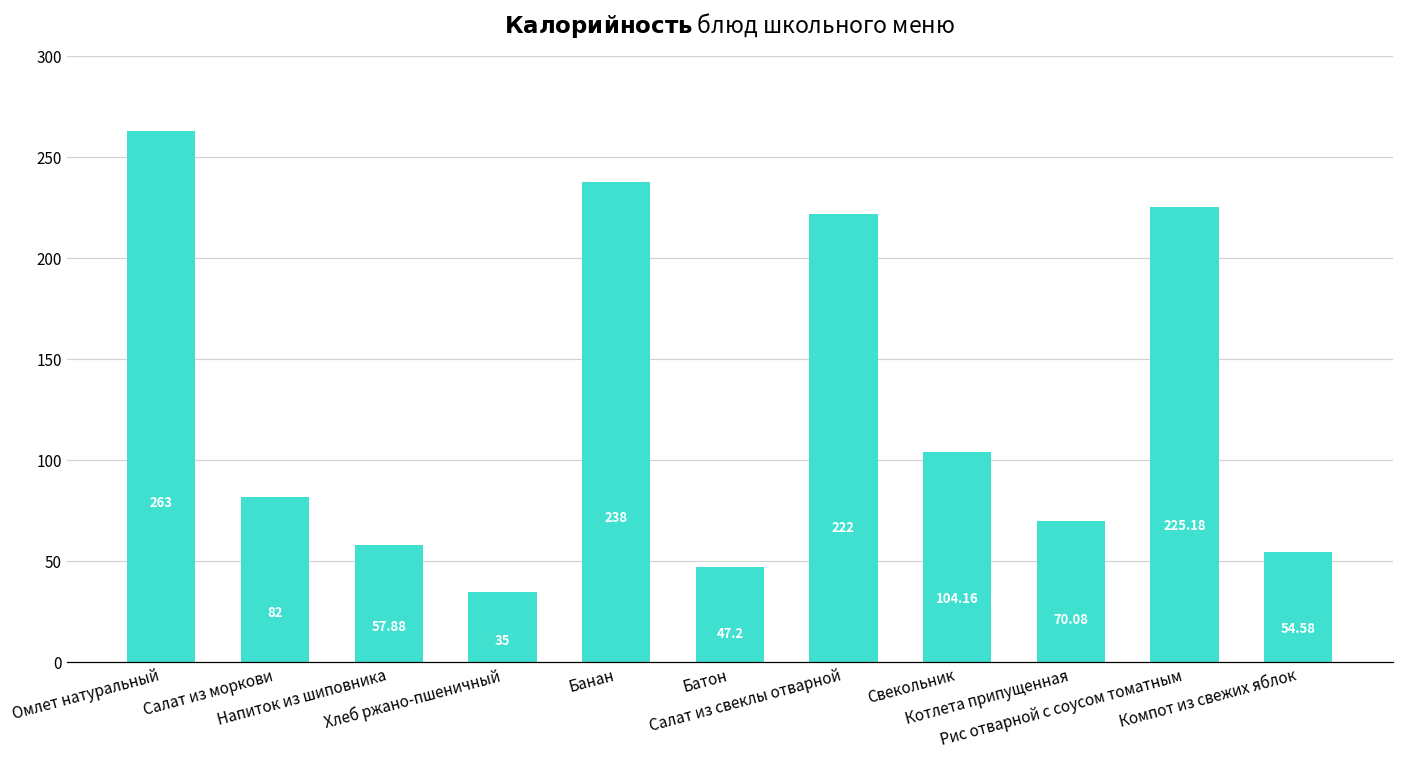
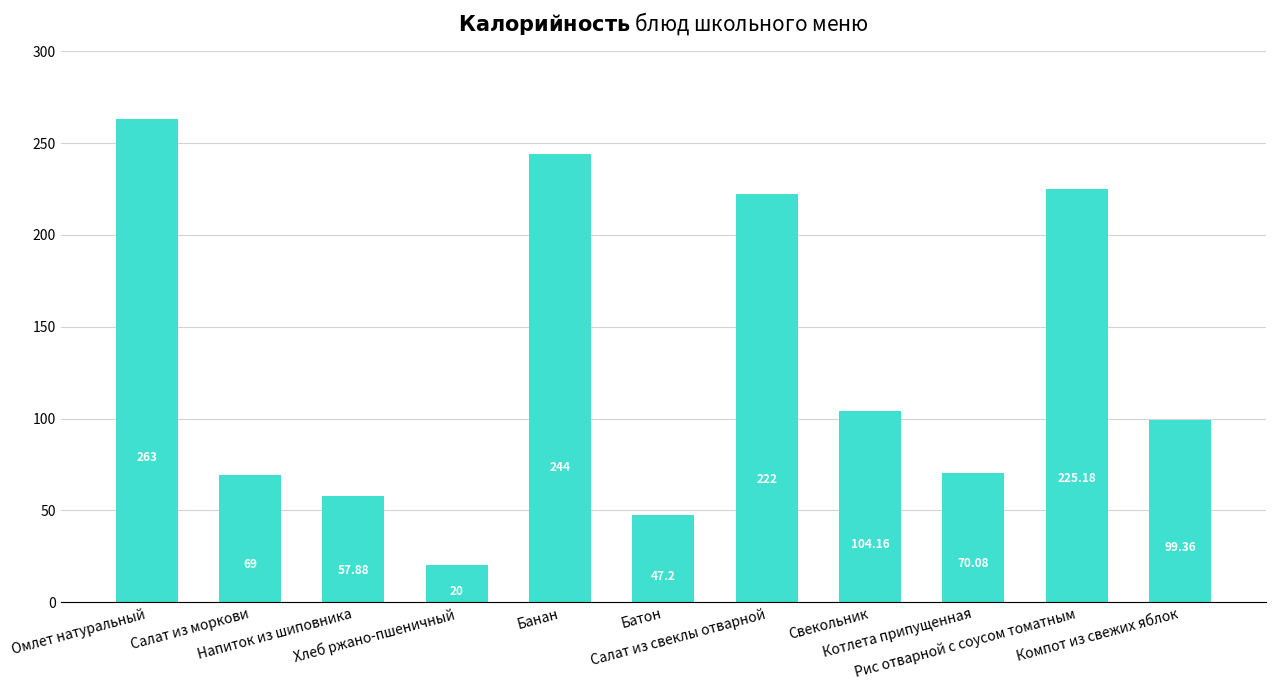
  {
    "Омлет натуральный": 263,
-   "Салат из моркови": 82,
+   "Салат из моркови": 69,
    "Напиток из шиповника": 57.88,
-   "Хлеб ржано-пшеничный": 35,
-   "Банан": 238,
+   "Хлеб ржано-пшеничный": 20,
+   "Банан": 244,
    "Батон": 47.2,
    "Салат из свеклы отварной": 222,
    "Свекольник": 104.16,
    "Котлета припущенная": 70.08,
    "Рис отварной с соусом томатным": 225.18,
-   "Компот из свежих яблок": 54.58
+   "Компот из свежих яблок": 99.36
  }
